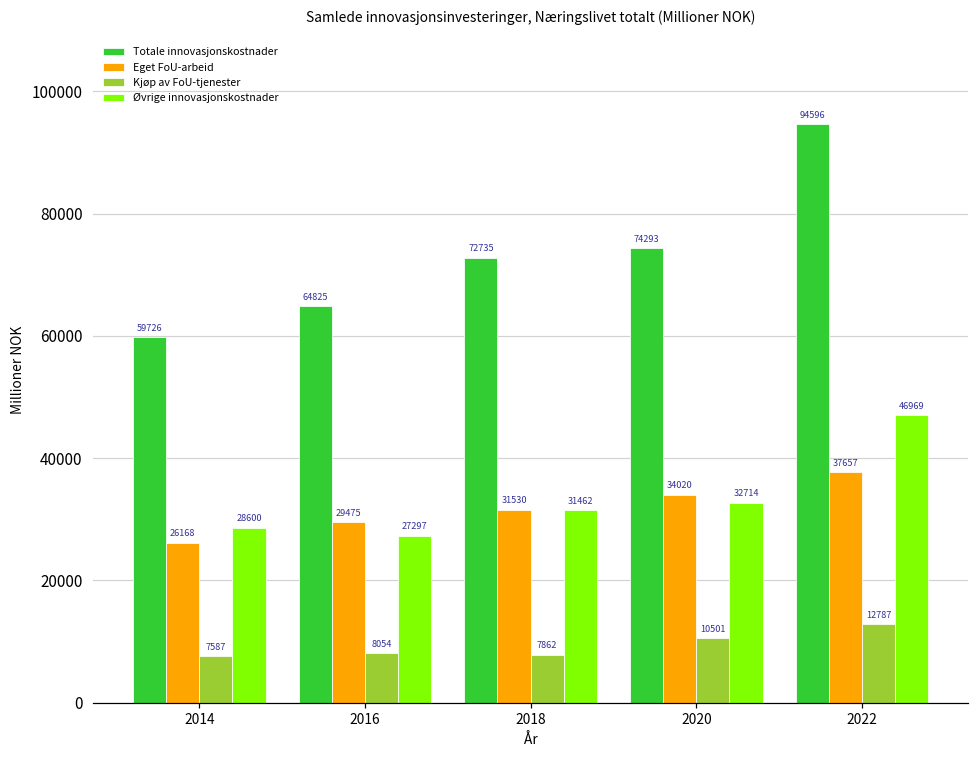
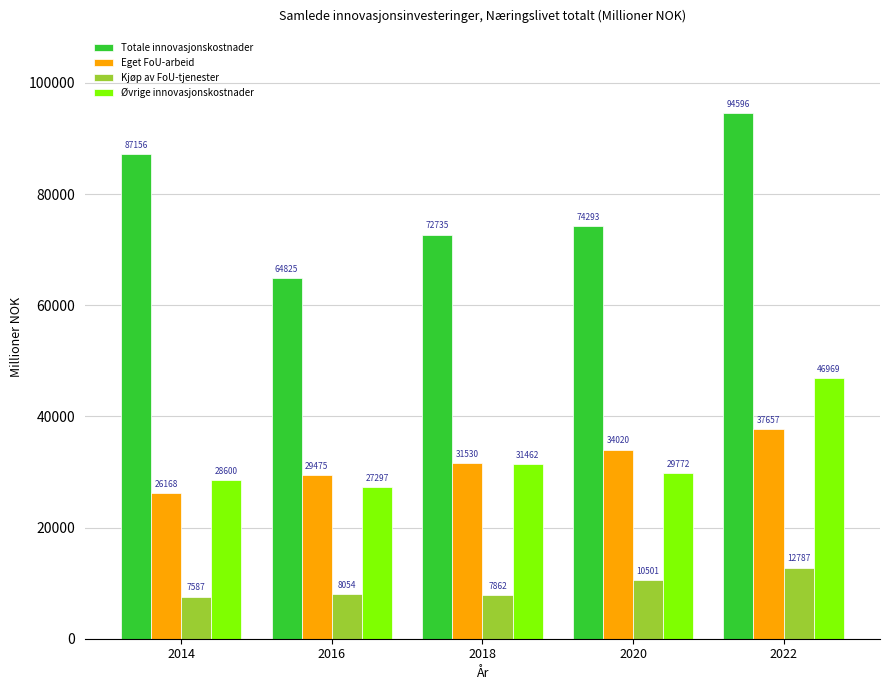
  {
    "Totale innovasjonskostnader": {
-     "2014": 59726,
+     "2014": 87156,
      "2016": 64825,
      "2018": 72735,
      "2020": 74293,
      "2022": 94596
    },
    "Eget FoU-arbeid": {
      "2014": 26168,
      "2016": 29475,
      "2018": 31530,
      "2020": 34020,
      "2022": 37657
    },
    "Kjøp av FoU-tjenester": {
      "2014": 7587,
      "2016": 8054,
      "2018": 7862,
      "2020": 10501,
      "2022": 12787
    },
    "Øvrige innovasjonskostnader": {
      "2014": 28600,
      "2016": 27297,
      "2018": 31462,
-     "2020": 32714,
+     "2020": 29772,
      "2022": 46969
    }
  }
